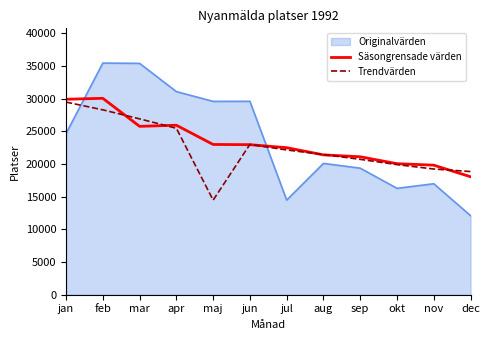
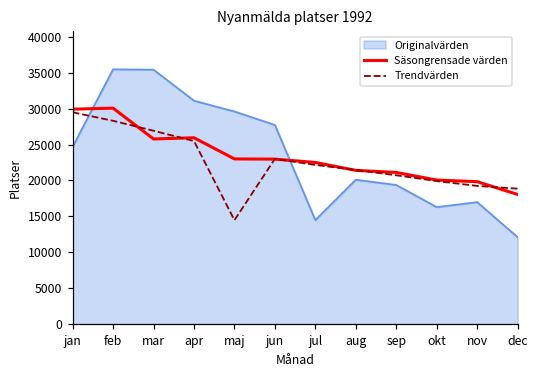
  {
    "Originalvärden": {
      "jan": 25000,
      "feb": 35000,
      "mar": 35000,
      "apr": 31000,
      "maj": 30000,
-     "jun": 30000,
+     "jun": 28000,
      "jul": 14000,
      "aug": 20000,
      "sep": 19000,
      "okt": 16000,
      "nov": 17000,
      "dec": 12000
    },
    "Säsongrensade värden": {
      "jan": 30000,
      "feb": 30000,
      "mar": 26000,
      "apr": 26000,
      "maj": 23000,
      "sep": 21000,
      "nov": 20000,
      "dec": 18000
    },
    "Trendvärden": {
      "jan": 29000,
      "feb": 28000,
      "mar": 27000,
      "apr": 25000,
      "maj": 14000,
      "sep": 21000,
      "nov": 19000,
      "dec": 19000
    }
  }
